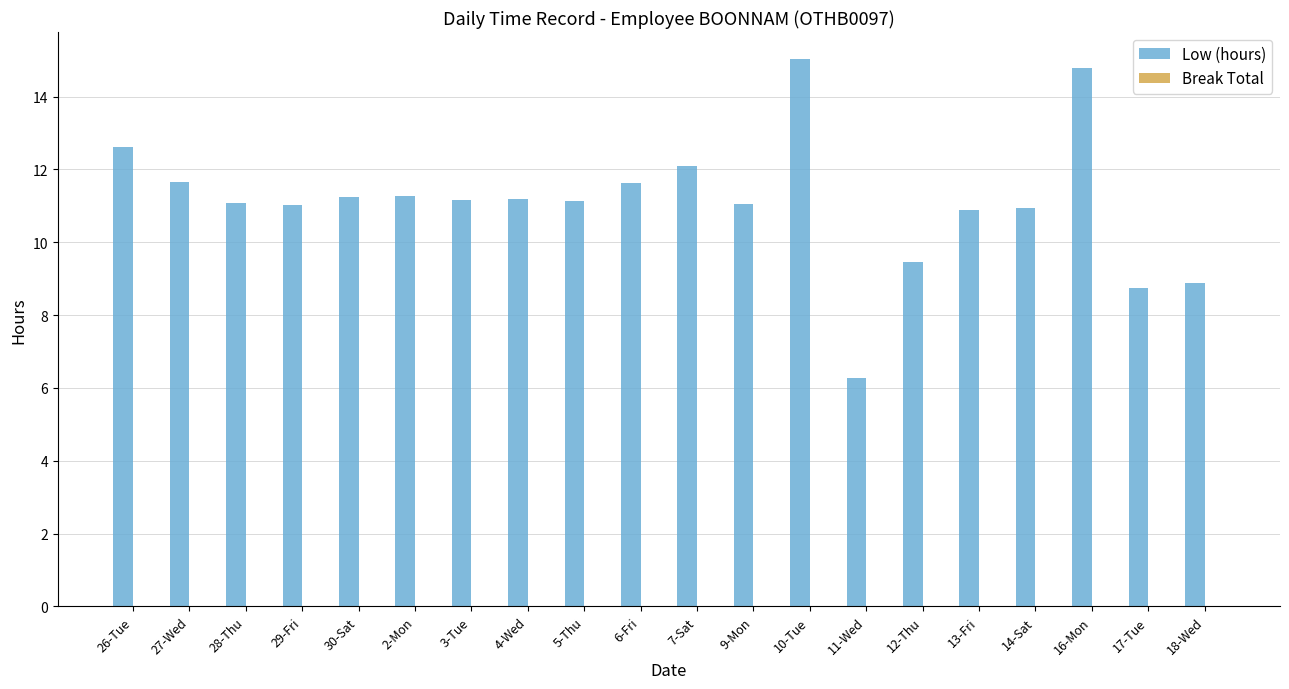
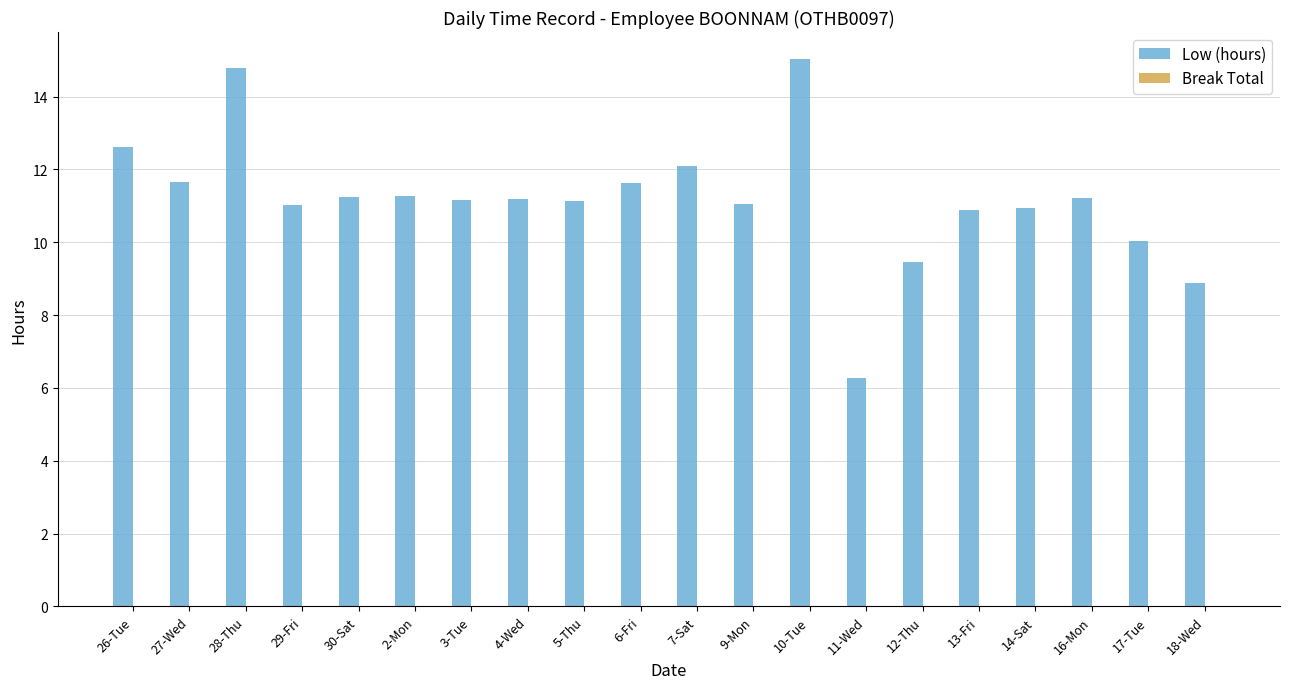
  {
    "Low (hours)": {
      "26-Tue": 12.6,
      "27-Wed": 11.7,
-     "28-Thu": 11.1,
+     "28-Thu": 14.8,
      "29-Fri": 11.0,
      "30-Sat": 11.3,
      "2-Mon": 11.3,
      "3-Tue": 11.2,
      "4-Wed": 11.2,
      "5-Thu": 11.1,
      "6-Fri": 11.6,
      "7-Sat": 12.1,
      "9-Mon": 11.1,
      "10-Tue": 15.0,
      "11-Wed": 6.3,
      "12-Thu": 9.5,
      "13-Fri": 10.9,
      "14-Sat": 10.9,
-     "16-Mon": 14.8,
-     "17-Tue": 8.7,
+     "16-Mon": 11.2,
+     "17-Tue": 10.0,
      "18-Wed": 8.9
    },
    "Break Total": {
      "26-Tue": 0.0,
      "27-Wed": 0.0,
      "28-Thu": 0.0,
      "29-Fri": 0.0,
      "30-Sat": 0.0,
      "2-Mon": 0.0,
      "3-Tue": 0.0,
      "4-Wed": 0.0,
      "5-Thu": 0.0,
      "6-Fri": 0.0,
      "7-Sat": 0.0,
      "9-Mon": 0.0,
      "10-Tue": 0.0,
      "11-Wed": 0.0,
      "12-Thu": 0.0,
      "13-Fri": 0.0,
      "14-Sat": 0.0,
      "16-Mon": 0.0,
      "17-Tue": 0.0,
      "18-Wed": 0.0
    }
  }
